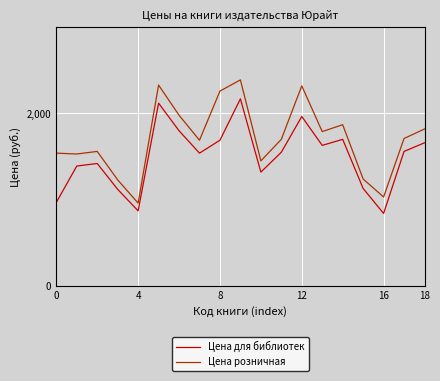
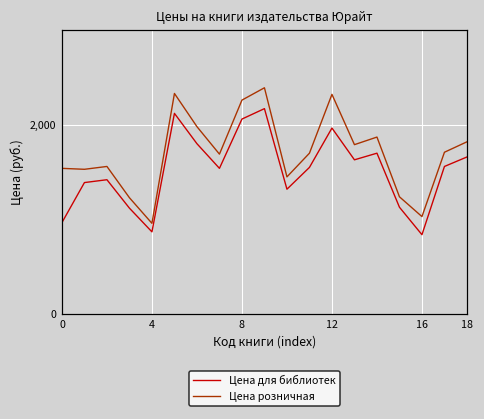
  {
    "Цена для библиотек": {
      "0": "1,000",
      "4": "900",
-     "8": "1,700",
+     "8": "2,100",
      "12": "2,000",
      "16": "800",
      "18": "1,700"
    },
    "Цена розничная": {
      "0": "1,500",
      "4": "1,000",
      "8": "2,300",
      "12": "2,300",
      "16": "1,000",
      "18": "1,800"
    }
  }
